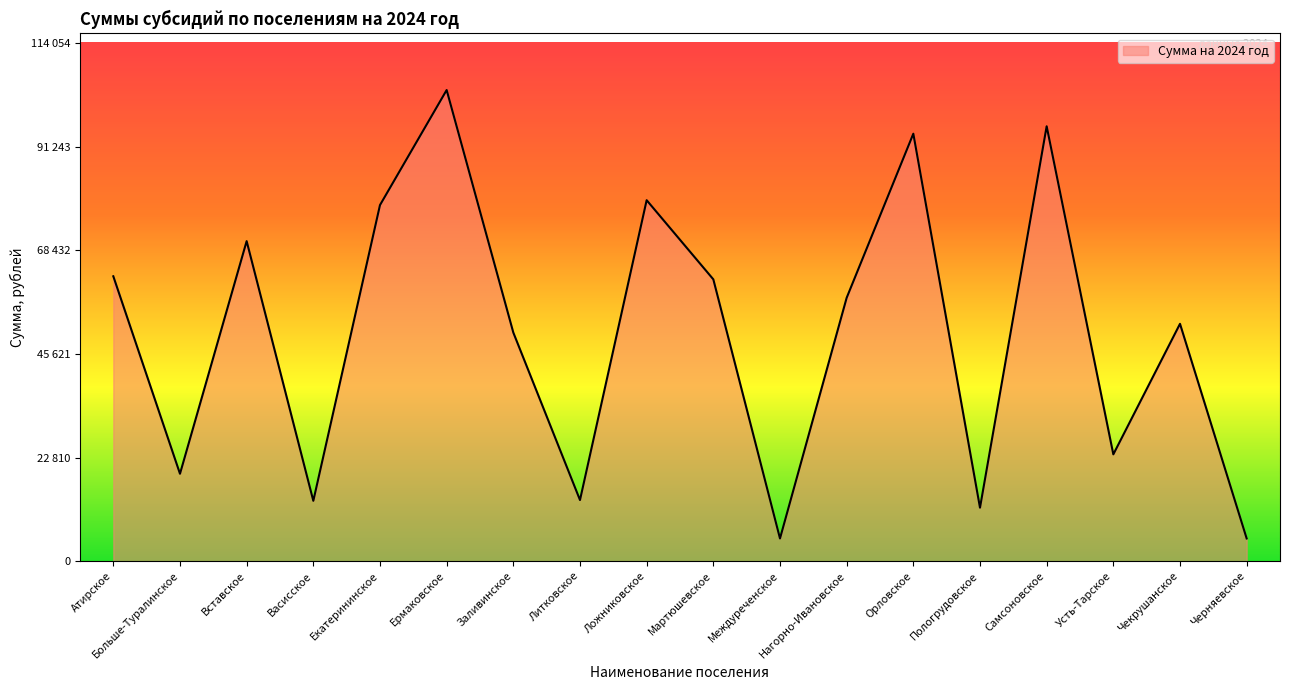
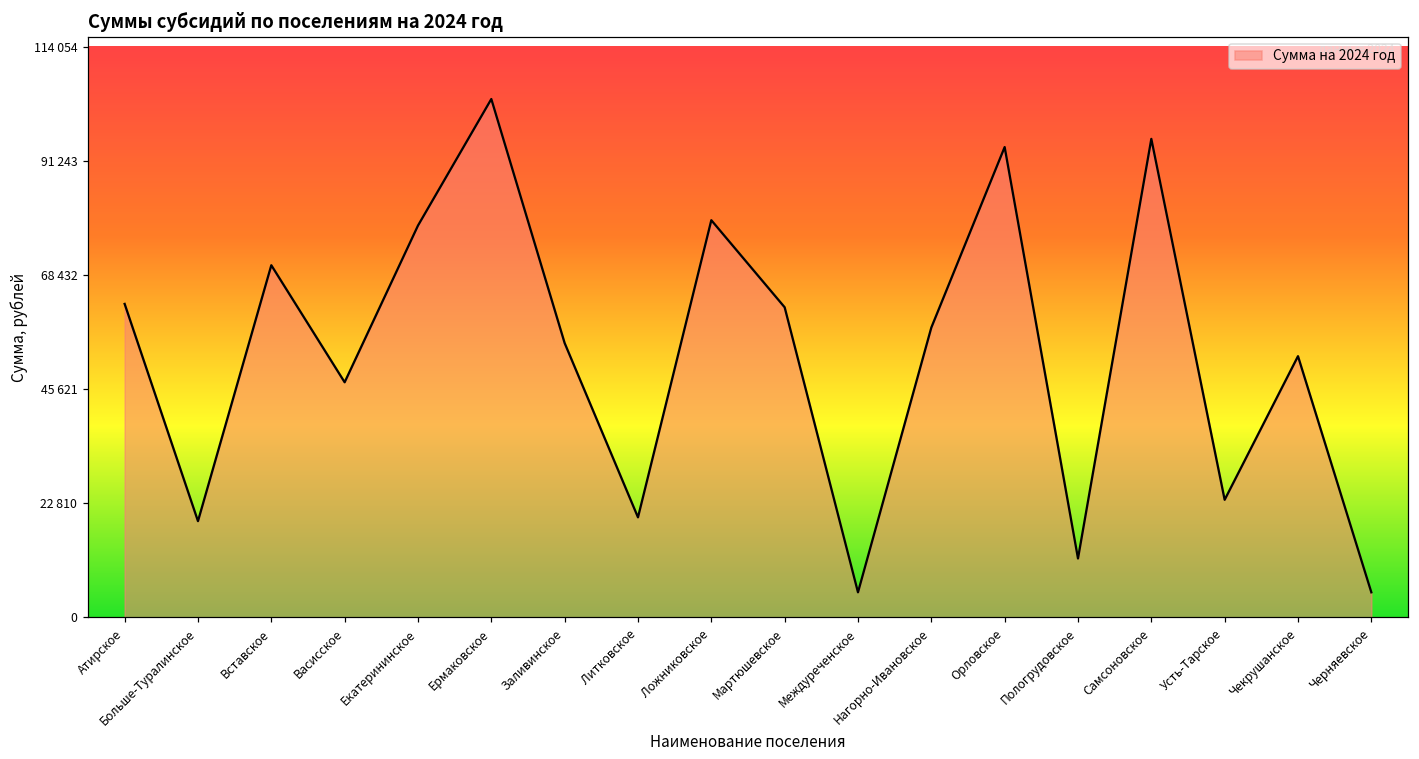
  {
    "Атирское": 63000,
    "Больше-Туралинское": 19000,
    "Вставское": 70000,
-   "Васисское": 13000,
+   "Васисское": 47000,
    "Екатерининское": 78000,
    "Ермаковское": 104000,
-   "Заливинское": 50000,
-   "Литковское": 13000,
+   "Заливинское": 55000,
+   "Литковское": 20000,
    "Ложниковское": 79000,
    "Мартюшевское": 62000,
    "Междуреченское": 5000,
    "Нагорно-Ивановское": 58000,
    "Орловское": 94000,
    "Пологрудовское": 12000,
    "Самсоновское": 96000,
    "Усть-Тарское": 24000,
    "Чекрушанское": 52000,
    "Черняевское": 5000
  }
